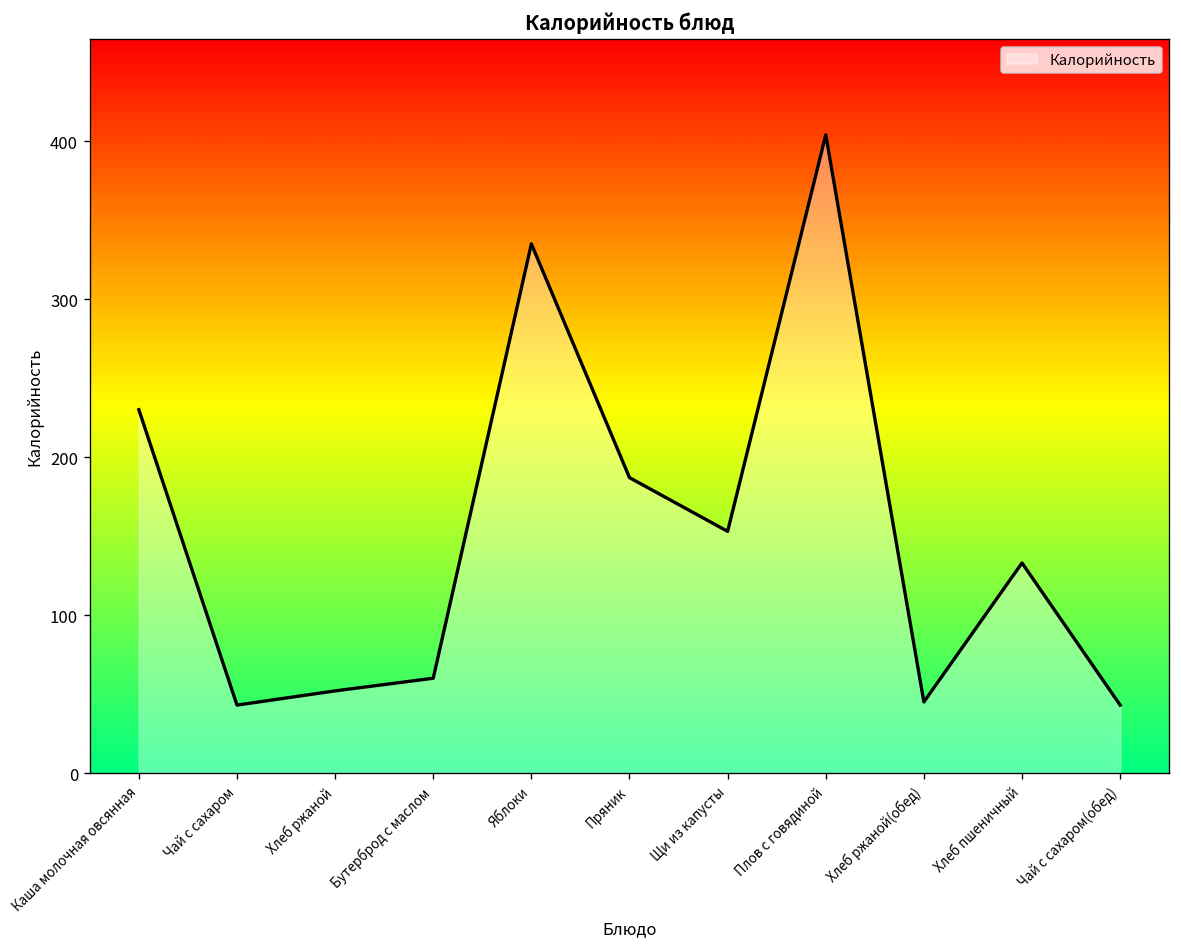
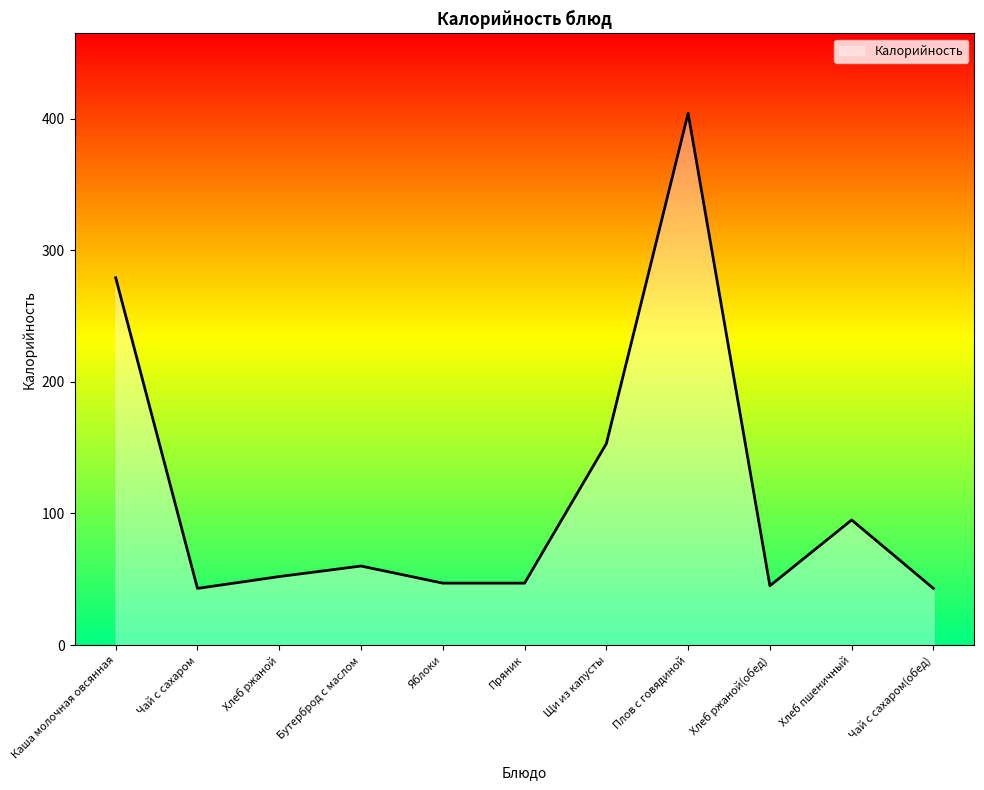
  {
-   "Каша молочная овсянная": 230,
+   "Каша молочная овсянная": 279,
    "Чай с сахаром": 43,
    "Хлеб ржаной": 52,
    "Бутерброд с маслом": 60,
-   "Яблоки": 335,
-   "Пряник": 187,
+   "Яблоки": 47,
+   "Пряник": 47,
    "Щи из капусты": 153,
    "Плов с говядиной": 404,
    "Хлеб ржаной(обед)": 45,
-   "Хлеб пшеничный": 133,
+   "Хлеб пшеничный": 95,
    "Чай с сахаром(обед)": 43
  }
